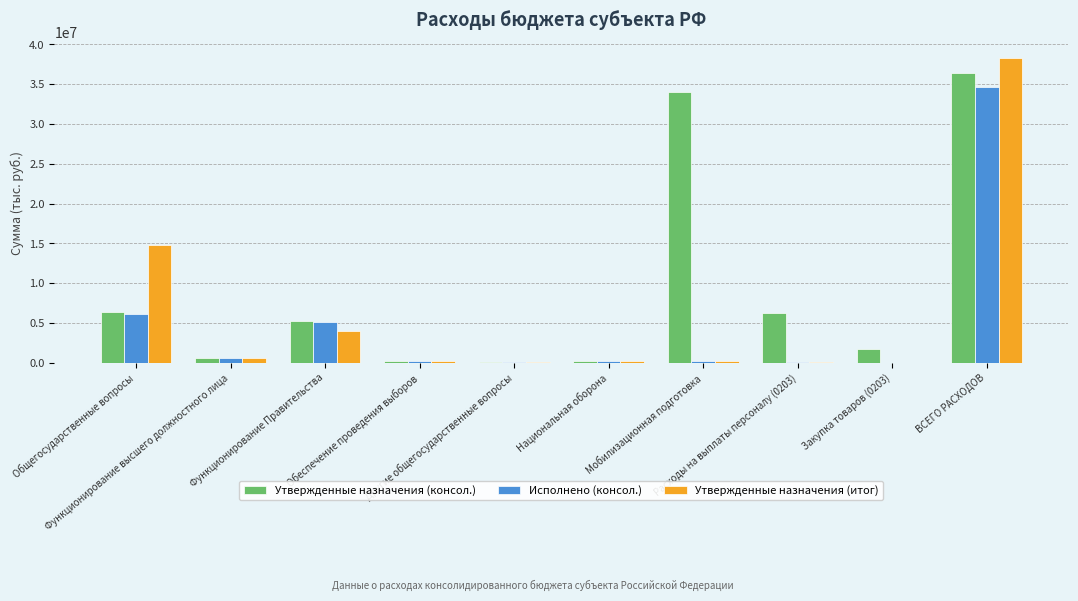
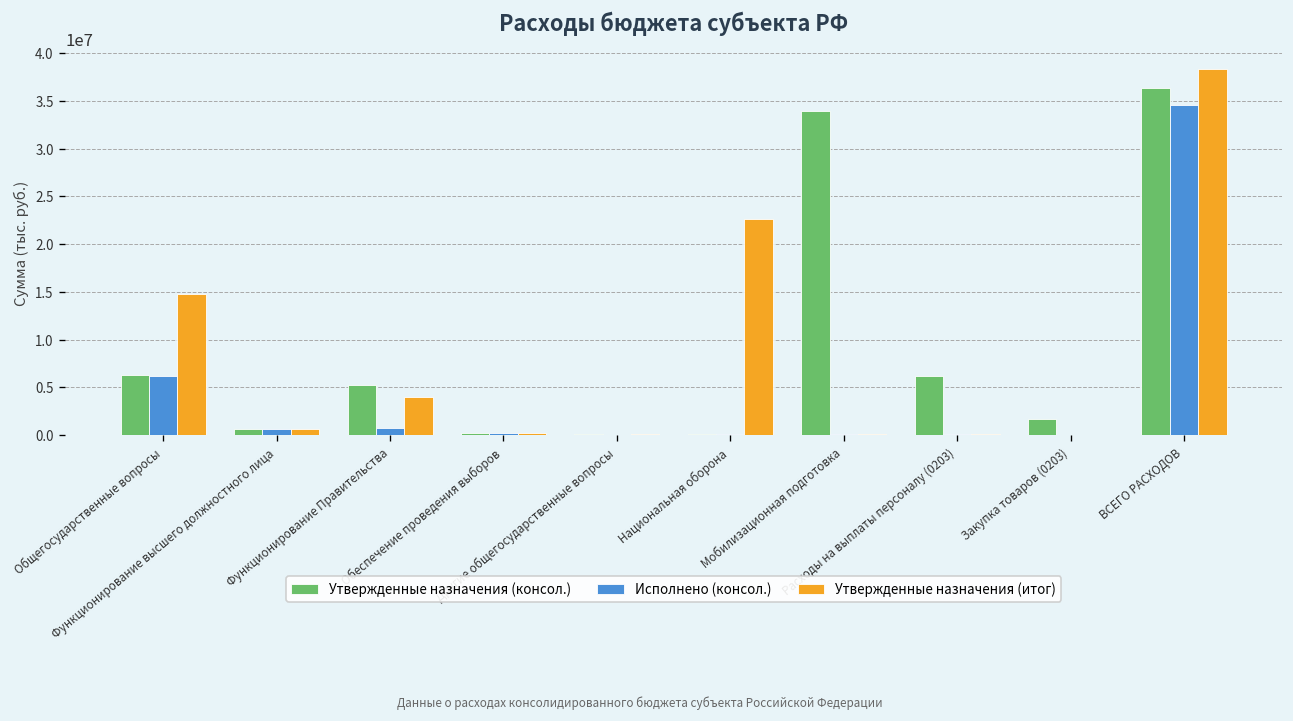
  {
    "Утвержденные назначения (консол.)": {
      "Общегосударственные вопросы": 6000000,
      "Функционирование высшего должностного лица": 1000000,
      "Функционирование Правительства": 5000000,
      "Мобилизационная подготовка": 34000000,
      "Расходы на выплаты персоналу (0203)": 6000000,
      "Закупка товаров (0203)": 2000000,
      "ВСЕГО РАСХОДОВ": 36000000
    },
    "Исполнено (консол.)": {
      "Общегосударственные вопросы": 6000000,
      "Функционирование высшего должностного лица": 1000000,
-     "Функционирование Правительства": 5000000,
+     "Функционирование Правительства": 1000000,
      "ВСЕГО РАСХОДОВ": 35000000
    },
    "Утвержденные назначения (итог)": {
      "Общегосударственные вопросы": 15000000,
      "Функционирование высшего должностного лица": 1000000,
      "Функционирование Правительства": 4000000,
-     "Национальная оборона": 0,
+     "Национальная оборона": 23000000,
      "ВСЕГО РАСХОДОВ": 38000000
    }
  }
